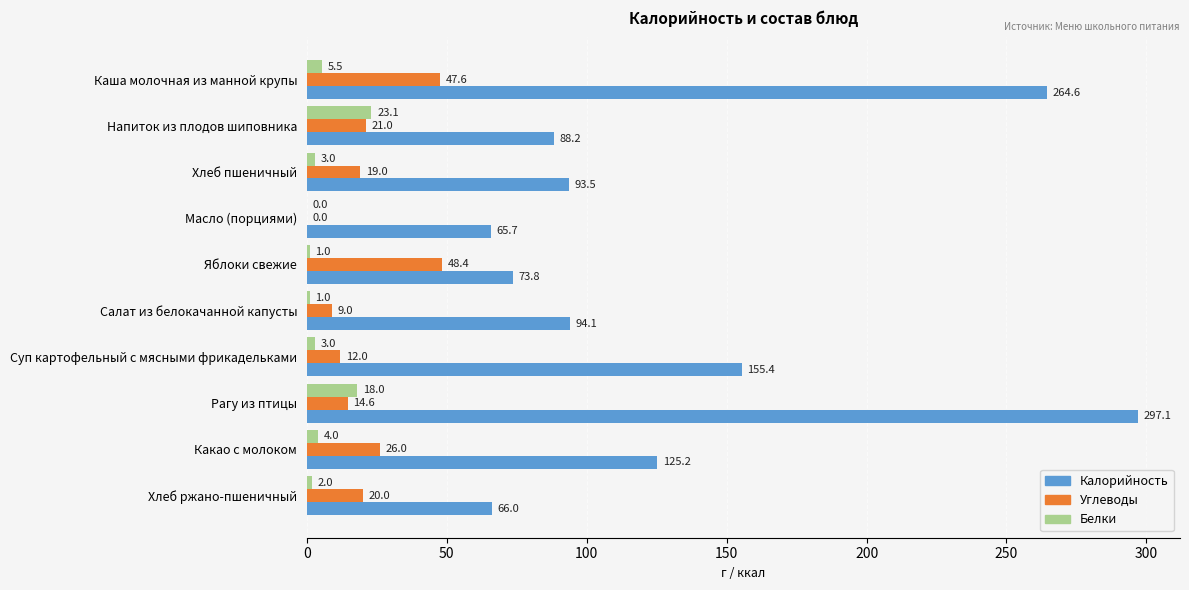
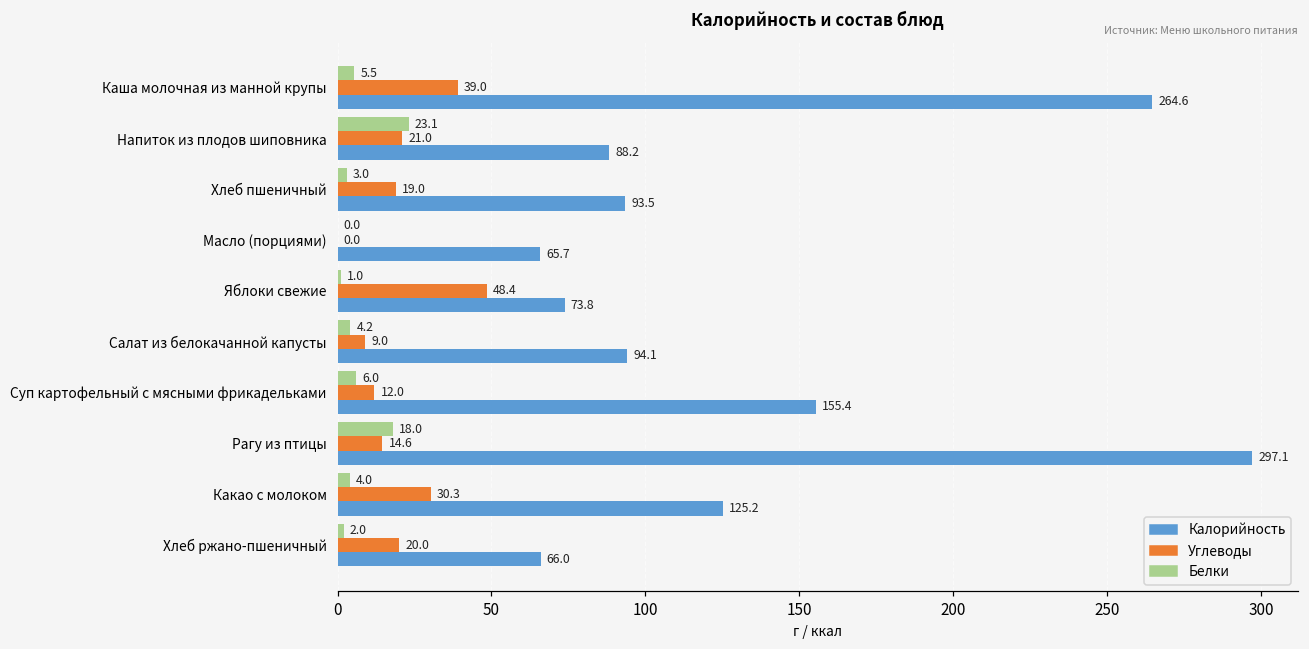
  {
    "Калорийность": {
      "Каша молочная из манной крупы": 264.6,
      "Напиток из плодов шиповника": 88.2,
      "Хлеб пшеничный": 93.5,
      "Масло (порциями)": 65.7,
      "Яблоки свежие": 73.8,
      "Салат из белокачанной капусты": 94.1,
      "Суп картофельный с мясными фрикадельками": 155.4,
      "Рагу из птицы": 297.1,
      "Какао с молоком": 125.2,
      "Хлеб ржано-пшеничный": 66.0
    },
    "Углеводы": {
-     "Каша молочная из манной крупы": 47.6,
+     "Каша молочная из манной крупы": 39.0,
      "Напиток из плодов шиповника": 21.0,
      "Хлеб пшеничный": 19.0,
      "Масло (порциями)": 0.0,
      "Яблоки свежие": 48.4,
      "Салат из белокачанной капусты": 9.0,
      "Суп картофельный с мясными фрикадельками": 12.0,
      "Рагу из птицы": 14.6,
-     "Какао с молоком": 26.0,
+     "Какао с молоком": 30.3,
      "Хлеб ржано-пшеничный": 20.0
    },
    "Белки": {
      "Каша молочная из манной крупы": 5.5,
      "Напиток из плодов шиповника": 23.1,
      "Хлеб пшеничный": 3.0,
      "Масло (порциями)": 0.0,
      "Яблоки свежие": 1.0,
-     "Салат из белокачанной капусты": 1.0,
-     "Суп картофельный с мясными фрикадельками": 3.0,
+     "Салат из белокачанной капусты": 4.2,
+     "Суп картофельный с мясными фрикадельками": 6.0,
      "Рагу из птицы": 18.0,
      "Какао с молоком": 4.0,
      "Хлеб ржано-пшеничный": 2.0
    }
  }
